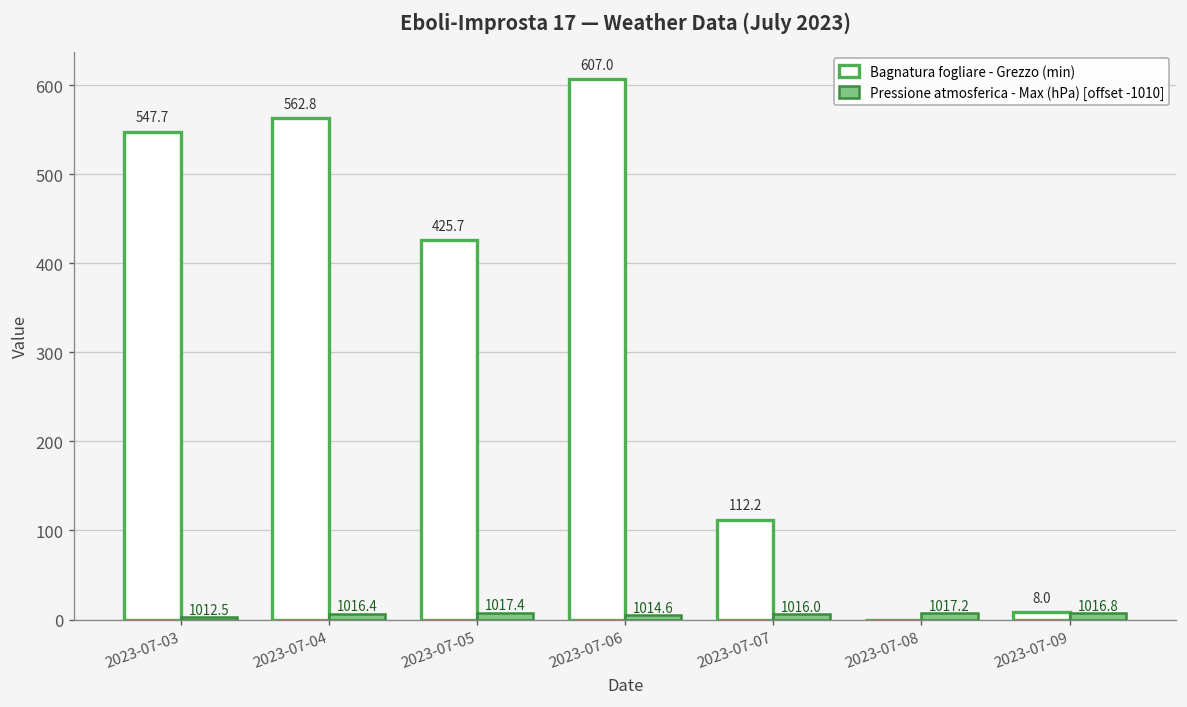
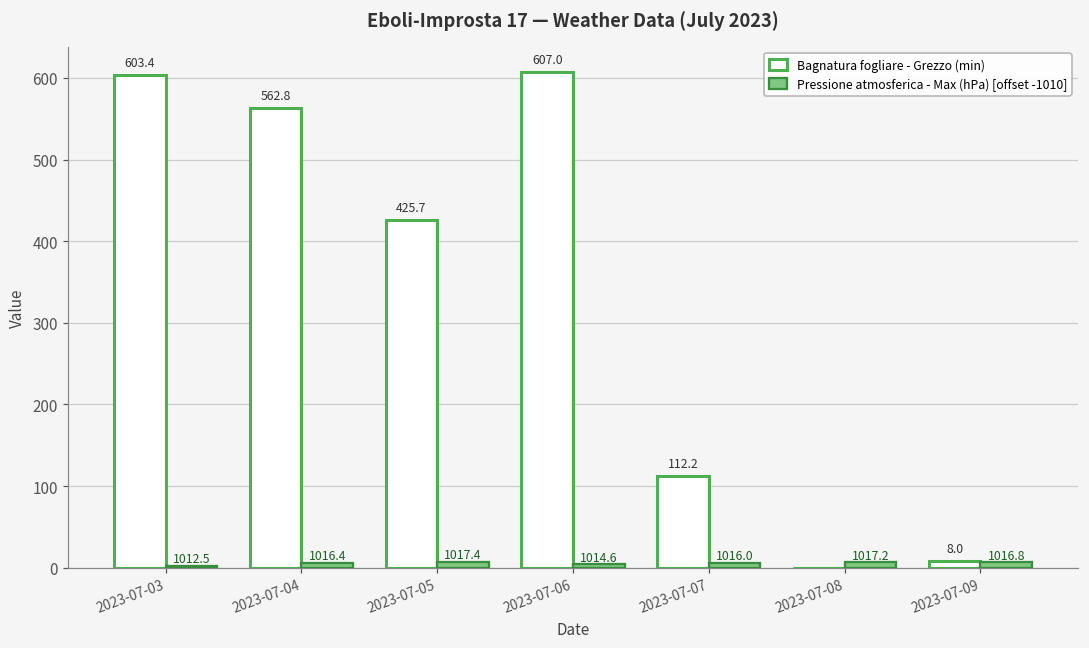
  {
    "Bagnatura fogliare - Grezzo (min)": {
-     "2023-07-03": 547.7,
+     "2023-07-03": 603.4,
      "2023-07-04": 562.8,
      "2023-07-05": 425.7,
      "2023-07-06": 607.0,
      "2023-07-07": 112.2,
      "2023-07-09": 8.0
    }
  }
